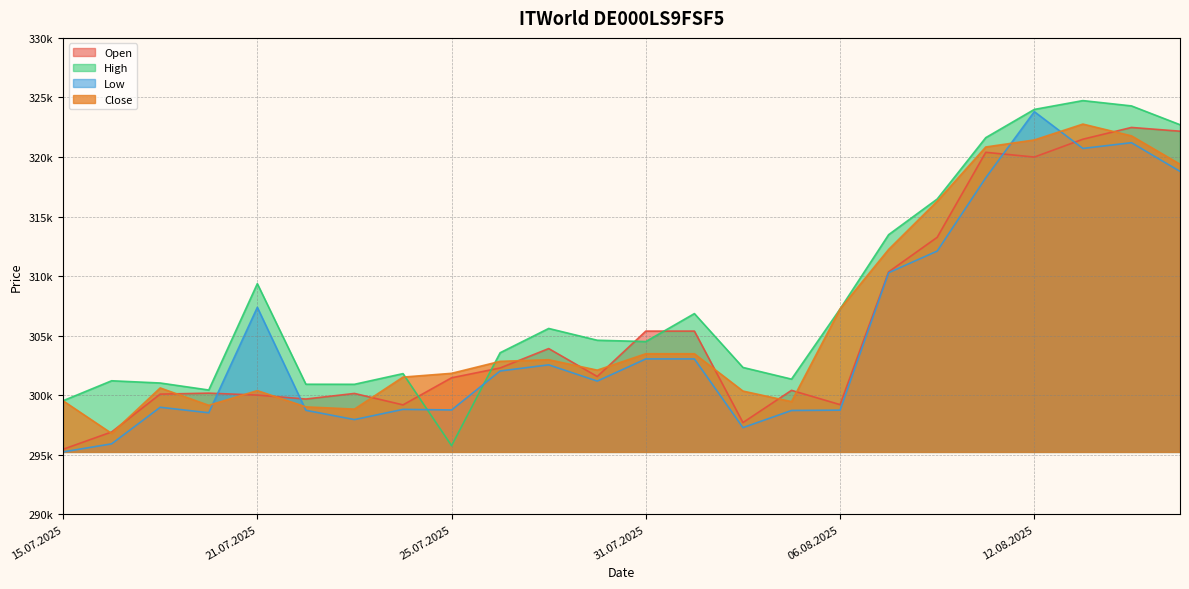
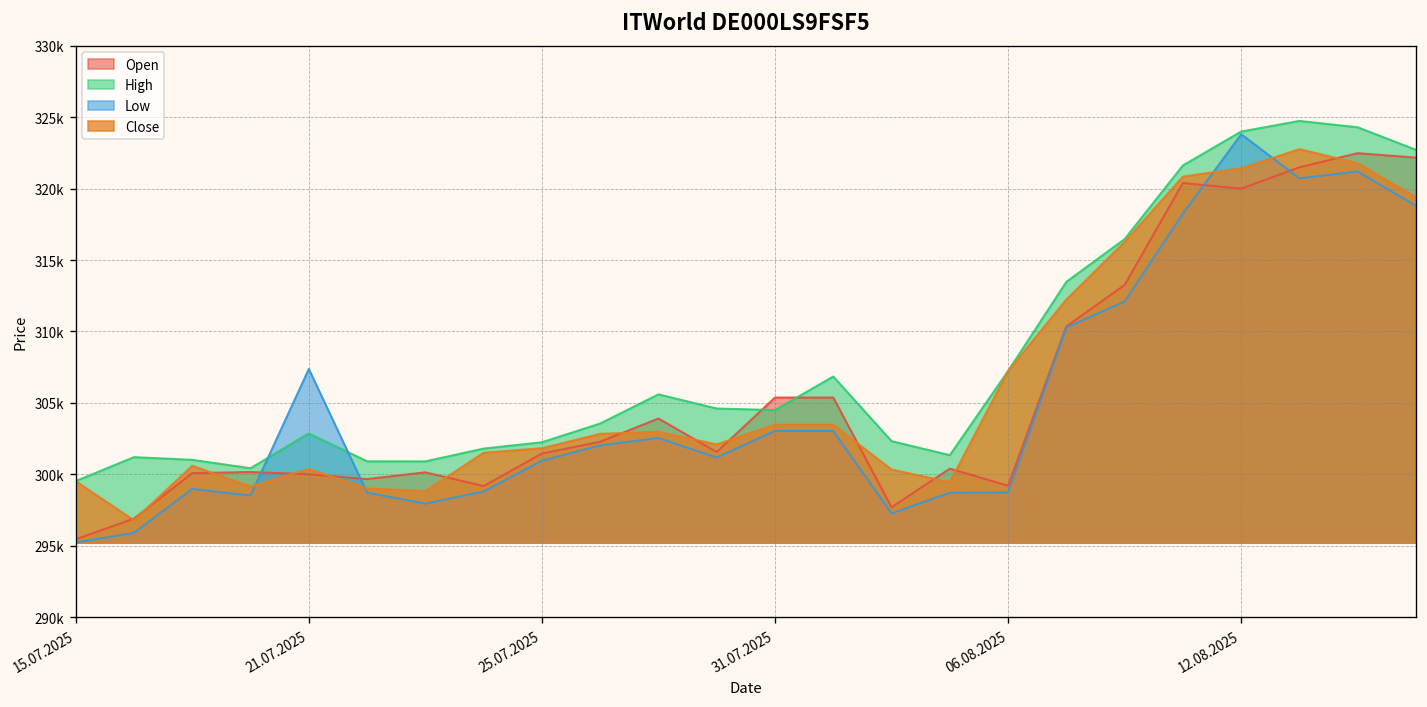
  {
    "High": {
-     "21.07.2025": 309400,
-     "25.07.2025": 295800,
+     "21.07.2025": 302900,
+     "25.07.2025": 302300,
      "31.07.2025": 304500
    },
    "Low": {
      "15.07.2025": 295200,
      "21.07.2025": 307400,
-     "25.07.2025": 298800,
+     "25.07.2025": 301000,
      "31.07.2025": 303000,
      "06.08.2025": 298700
    }
  }
